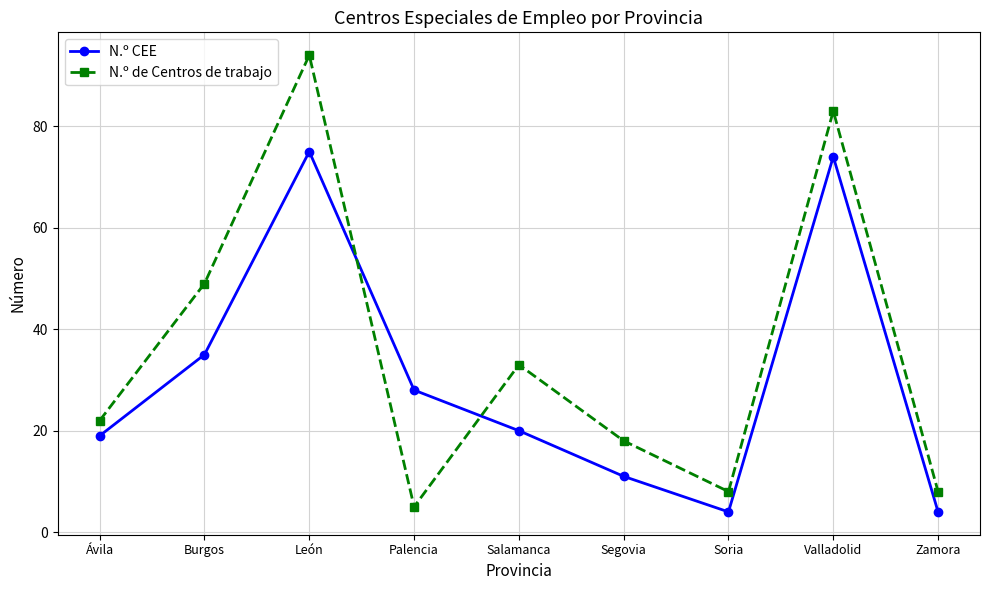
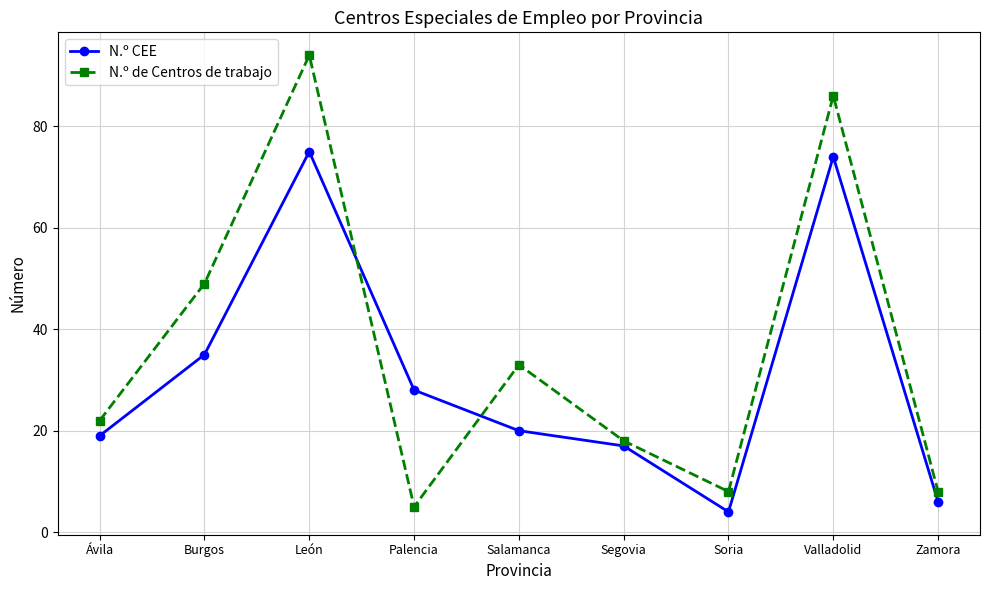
  {
    "N.º CEE": {
      "Ávila": 19,
      "Burgos": 35,
      "León": 75,
      "Palencia": 28,
      "Salamanca": 20,
-     "Segovia": 11,
+     "Segovia": 17,
      "Soria": 4,
      "Valladolid": 74,
-     "Zamora": 4
+     "Zamora": 6
    },
    "N.º de Centros de trabajo": {
      "Ávila": 22,
      "Burgos": 49,
      "León": 94,
      "Palencia": 5,
      "Salamanca": 33,
      "Segovia": 18,
      "Soria": 8,
-     "Valladolid": 83,
+     "Valladolid": 86,
      "Zamora": 8
    }
  }
